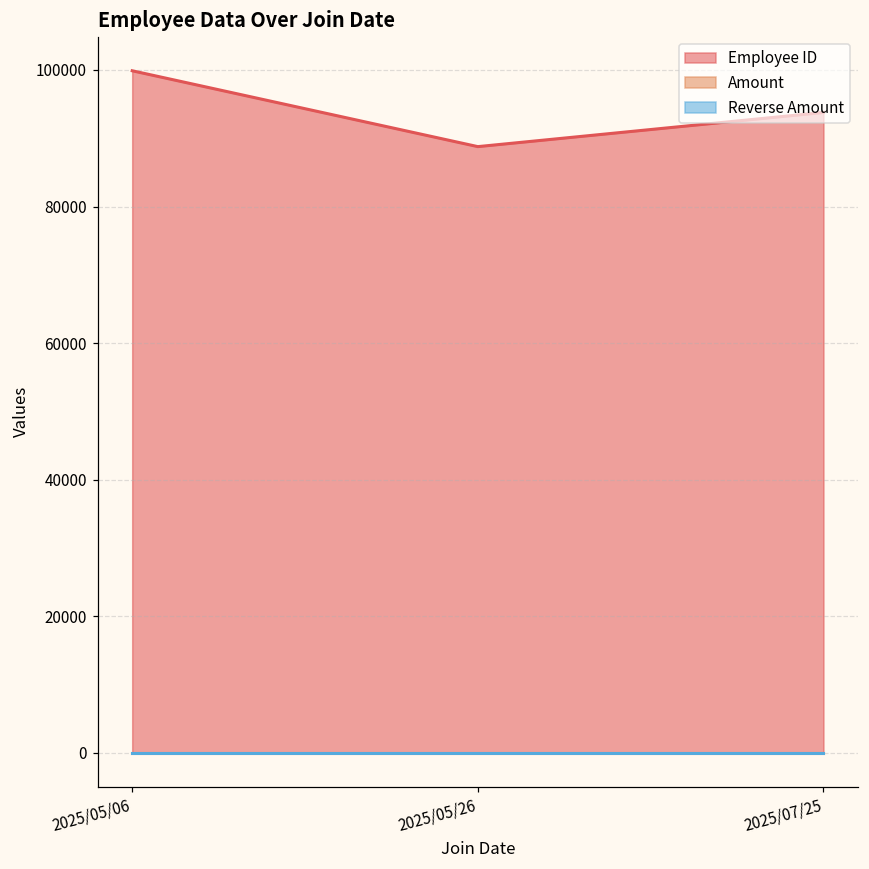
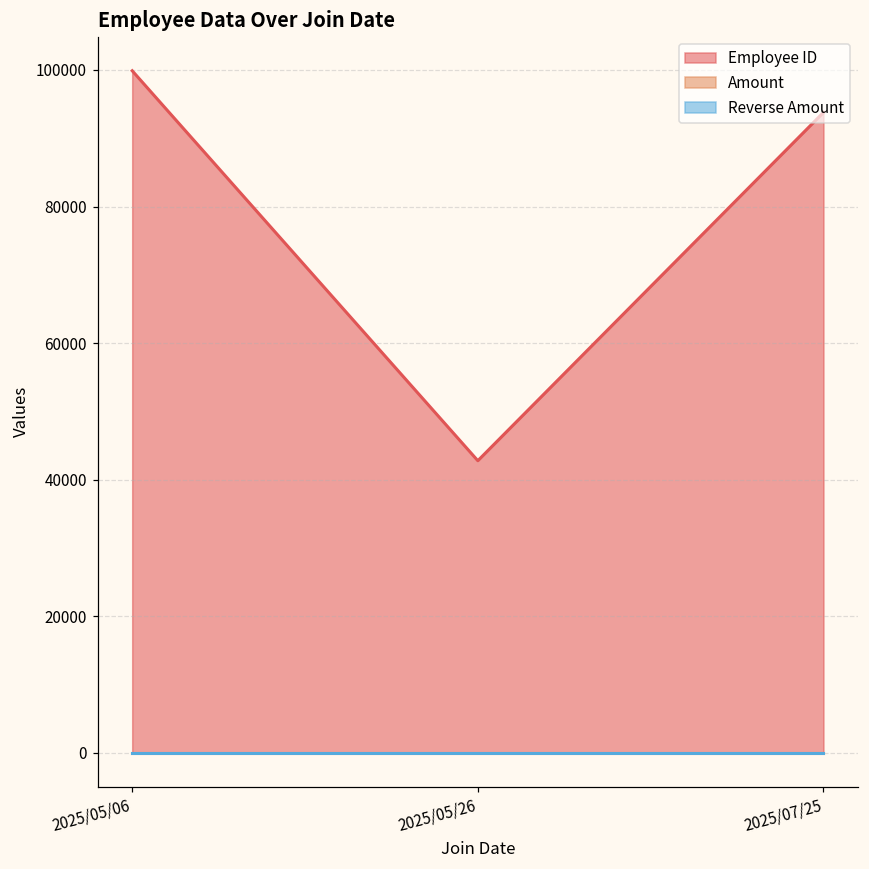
  {
    "Employee ID": {
      "2025/05/06": 100000,
-     "2025/05/26": 89000
+     "2025/05/26": 43000
    },
    "Reverse Amount": {
      "2025/05/06": 0,
      "2025/05/26": 0,
      "2025/07/25": 0
    }
  }
